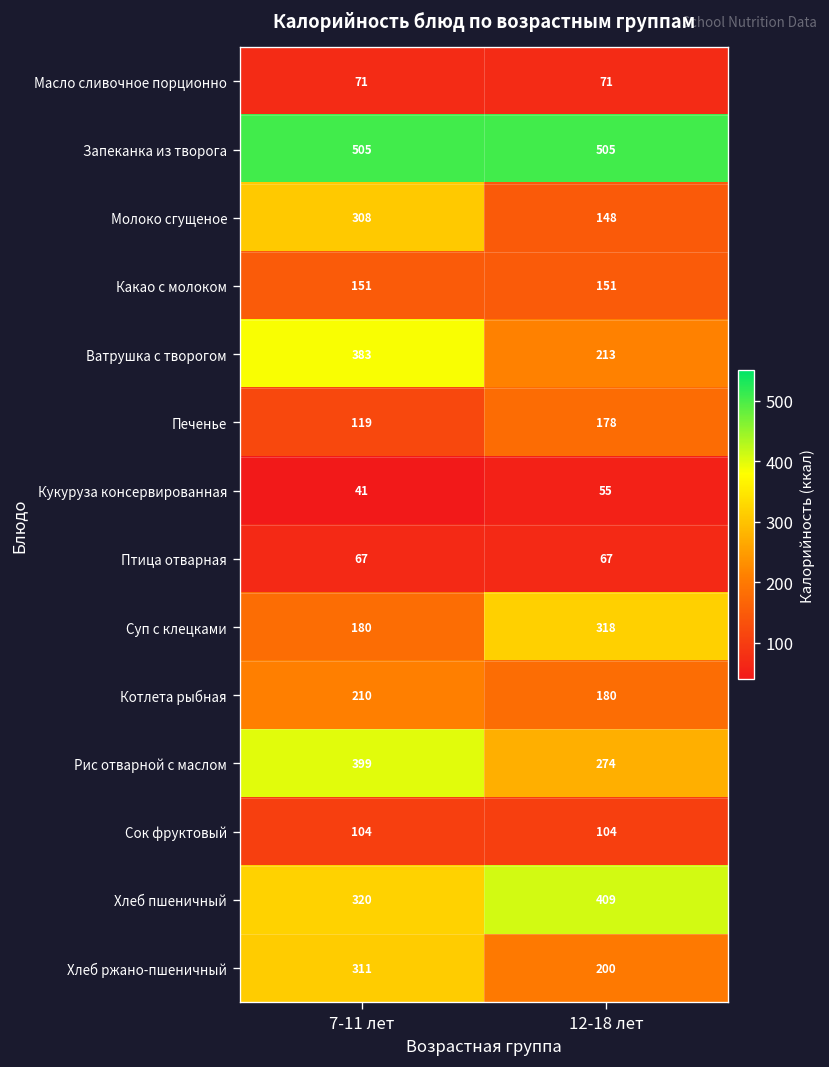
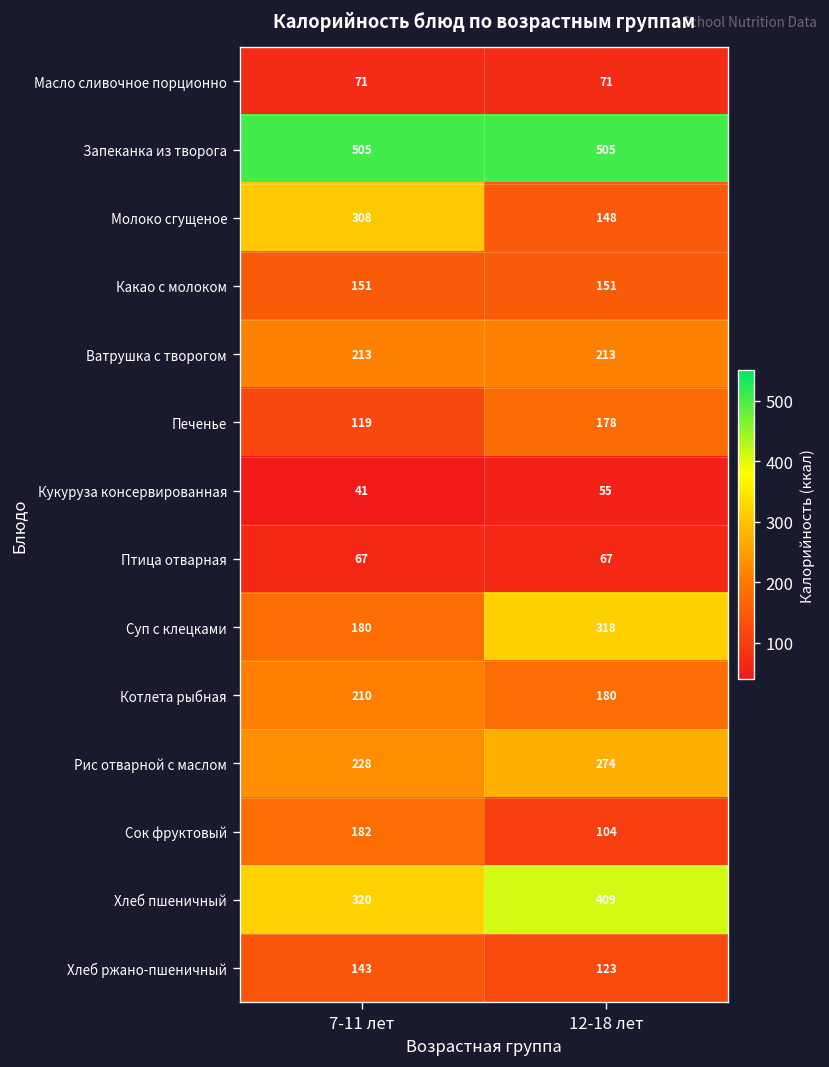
  {
    "Масло сливочное порционно": {
      "7-11 лет": 71,
      "12-18 лет": 71
    },
    "Запеканка из творога": {
      "7-11 лет": 505,
      "12-18 лет": 505
    },
    "Молоко сгущеное": {
      "7-11 лет": 308,
      "12-18 лет": 148
    },
    "Какао с молоком": {
      "7-11 лет": 151,
      "12-18 лет": 151
    },
    "Ватрушка с творогом": {
-     "7-11 лет": 383,
+     "7-11 лет": 213,
      "12-18 лет": 213
    },
    "Печенье": {
      "7-11 лет": 119,
      "12-18 лет": 178
    },
    "Кукуруза консервированная": {
      "7-11 лет": 41,
      "12-18 лет": 55
    },
    "Птица отварная": {
      "7-11 лет": 67,
      "12-18 лет": 67
    },
    "Суп с клецками": {
      "7-11 лет": 180,
      "12-18 лет": 318
    },
    "Котлета рыбная": {
      "7-11 лет": 210,
      "12-18 лет": 180
    },
    "Рис отварной с маслом": {
-     "7-11 лет": 399,
+     "7-11 лет": 228,
      "12-18 лет": 274
    },
    "Сок фруктовый": {
-     "7-11 лет": 104,
+     "7-11 лет": 182,
      "12-18 лет": 104
    },
    "Хлеб пшеничный": {
      "7-11 лет": 320,
      "12-18 лет": 409
    },
    "Хлеб ржано-пшеничный": {
-     "7-11 лет": 311,
-     "12-18 лет": 200
+     "7-11 лет": 143,
+     "12-18 лет": 123
    }
  }
